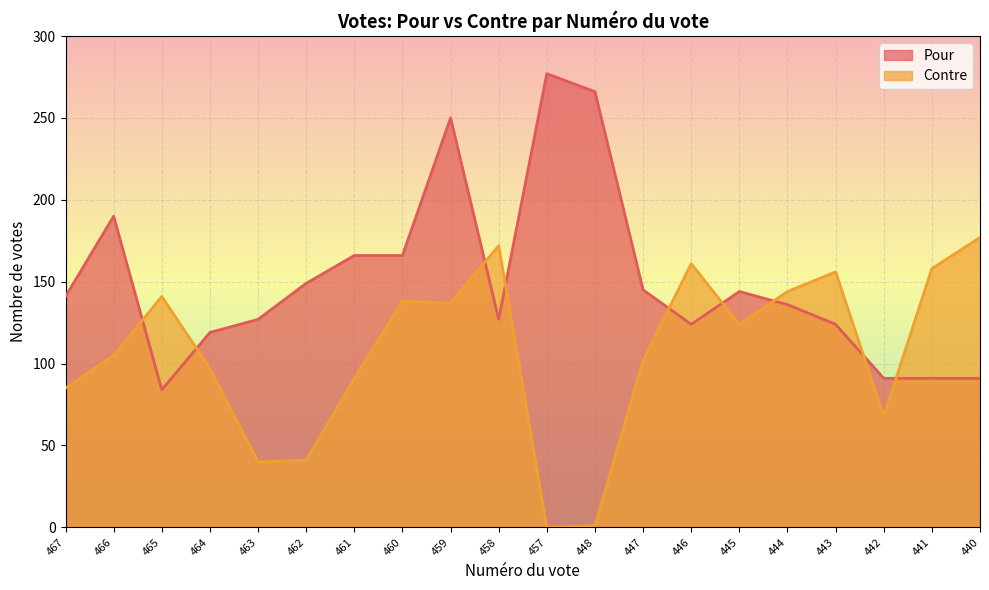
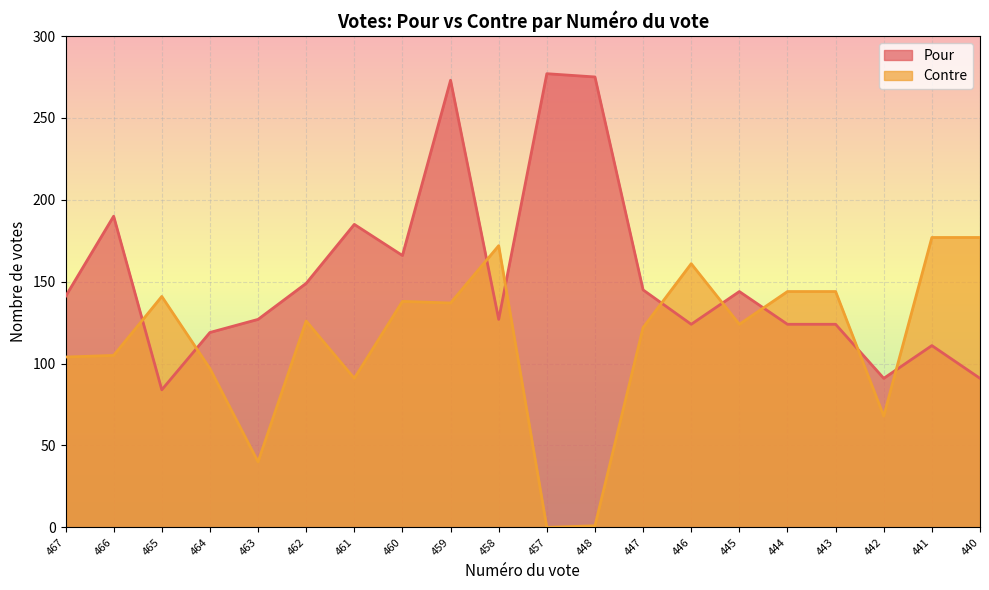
  {
    "Pour": {
      "467": 141,
      "466": 190,
      "465": 84,
      "464": 119,
      "463": 127,
      "462": 149,
-     "461": 166,
+     "461": 185,
      "460": 166,
-     "459": 250,
+     "459": 273,
      "458": 127,
      "457": 277,
-     "448": 266,
+     "448": 275,
      "447": 145,
      "446": 124,
      "445": 144,
-     "444": 136,
+     "444": 124,
      "443": 124,
      "442": 91,
-     "441": 91,
+     "441": 111,
      "440": 91
    },
    "Contre": {
-     "467": 85,
+     "467": 104,
      "466": 105,
      "465": 141,
      "464": 97,
      "463": 40,
-     "462": 41,
+     "462": 126,
      "461": 91,
      "460": 138,
      "459": 137,
      "458": 172,
      "457": 0,
      "448": 1,
-     "447": 102,
+     "447": 122,
      "446": 161,
      "445": 124,
      "444": 144,
-     "443": 156,
+     "443": 144,
      "442": 68,
-     "441": 158,
+     "441": 177,
      "440": 177
    }
  }
